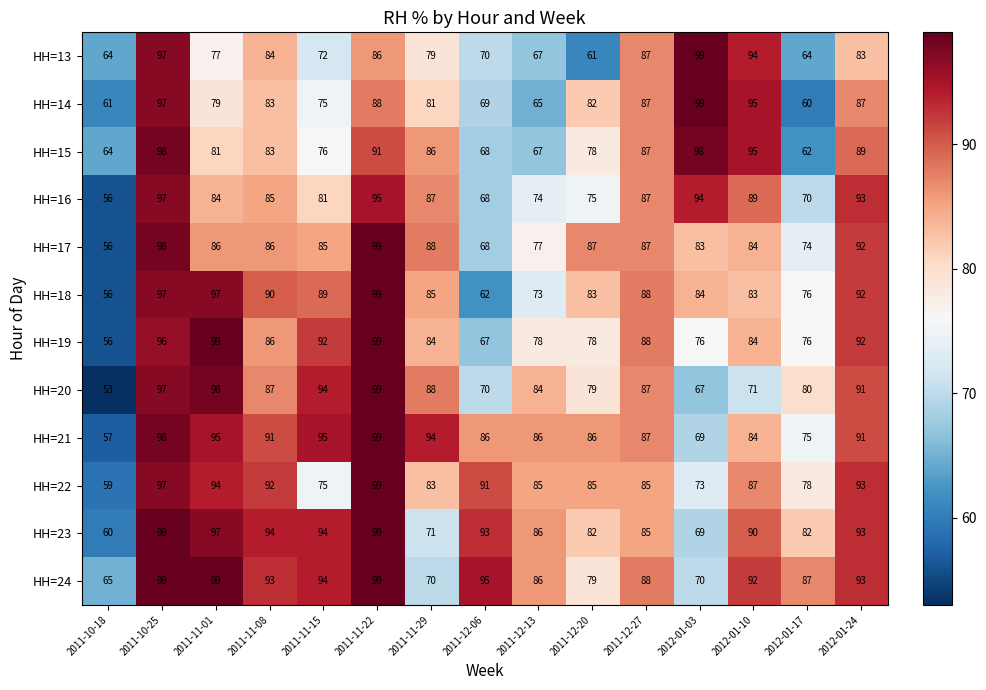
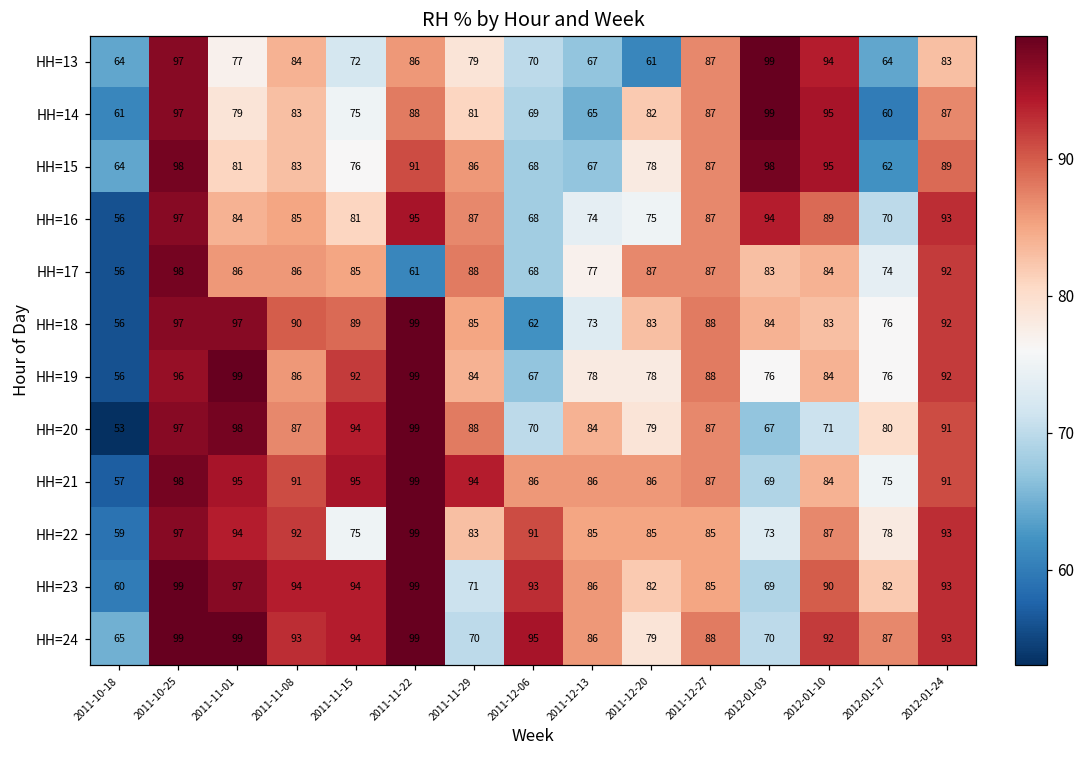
  {
    "HH=13": {
      "2011-10-18": 64,
      "2011-10-25": 97,
      "2011-11-01": 77,
      "2011-11-08": 84,
      "2011-11-15": 72,
      "2011-11-22": 86,
      "2011-11-29": 79,
      "2011-12-06": 70,
      "2011-12-13": 67,
      "2011-12-20": 61,
      "2011-12-27": 87,
      "2012-01-03": 99,
      "2012-01-10": 94,
      "2012-01-17": 64,
      "2012-01-24": 83
    },
    "HH=14": {
      "2011-10-18": 61,
      "2011-10-25": 97,
      "2011-11-01": 79,
      "2011-11-08": 83,
      "2011-11-15": 75,
      "2011-11-22": 88,
      "2011-11-29": 81,
      "2011-12-06": 69,
      "2011-12-13": 65,
      "2011-12-20": 82,
      "2011-12-27": 87,
      "2012-01-03": 99,
      "2012-01-10": 95,
      "2012-01-17": 60,
      "2012-01-24": 87
    },
    "HH=15": {
      "2011-10-18": 64,
      "2011-10-25": 98,
      "2011-11-01": 81,
      "2011-11-08": 83,
      "2011-11-15": 76,
      "2011-11-22": 91,
      "2011-11-29": 86,
      "2011-12-06": 68,
      "2011-12-13": 67,
      "2011-12-20": 78,
      "2011-12-27": 87,
      "2012-01-03": 98,
      "2012-01-10": 95,
      "2012-01-17": 62,
      "2012-01-24": 89
    },
    "HH=16": {
      "2011-10-18": 56,
      "2011-10-25": 97,
      "2011-11-01": 84,
      "2011-11-08": 85,
      "2011-11-15": 81,
      "2011-11-22": 95,
      "2011-11-29": 87,
      "2011-12-06": 68,
      "2011-12-13": 74,
      "2011-12-20": 75,
      "2011-12-27": 87,
      "2012-01-03": 94,
      "2012-01-10": 89,
      "2012-01-17": 70,
      "2012-01-24": 93
    },
    "HH=17": {
      "2011-10-18": 56,
      "2011-10-25": 98,
      "2011-11-01": 86,
      "2011-11-08": 86,
      "2011-11-15": 85,
-     "2011-11-22": 99,
+     "2011-11-22": 61,
      "2011-11-29": 88,
      "2011-12-06": 68,
      "2011-12-13": 77,
      "2011-12-20": 87,
      "2011-12-27": 87,
      "2012-01-03": 83,
      "2012-01-10": 84,
      "2012-01-17": 74,
      "2012-01-24": 92
    },
    "HH=18": {
      "2011-10-18": 56,
      "2011-10-25": 97,
      "2011-11-01": 97,
      "2011-11-08": 90,
      "2011-11-15": 89,
      "2011-11-22": 99,
      "2011-11-29": 85,
      "2011-12-06": 62,
      "2011-12-13": 73,
      "2011-12-20": 83,
      "2011-12-27": 88,
      "2012-01-03": 84,
      "2012-01-10": 83,
      "2012-01-17": 76,
      "2012-01-24": 92
    },
    "HH=19": {
      "2011-10-18": 56,
      "2011-10-25": 96,
      "2011-11-01": 99,
      "2011-11-08": 86,
      "2011-11-15": 92,
      "2011-11-22": 99,
      "2011-11-29": 84,
      "2011-12-06": 67,
      "2011-12-13": 78,
      "2011-12-20": 78,
      "2011-12-27": 88,
      "2012-01-03": 76,
      "2012-01-10": 84,
      "2012-01-17": 76,
      "2012-01-24": 92
    },
    "HH=20": {
      "2011-10-18": 53,
      "2011-10-25": 97,
      "2011-11-01": 98,
      "2011-11-08": 87,
      "2011-11-15": 94,
      "2011-11-22": 99,
      "2011-11-29": 88,
      "2011-12-06": 70,
      "2011-12-13": 84,
      "2011-12-20": 79,
      "2011-12-27": 87,
      "2012-01-03": 67,
      "2012-01-10": 71,
      "2012-01-17": 80,
      "2012-01-24": 91
    },
    "HH=21": {
      "2011-10-18": 57,
      "2011-10-25": 98,
      "2011-11-01": 95,
      "2011-11-08": 91,
      "2011-11-15": 95,
      "2011-11-22": 99,
      "2011-11-29": 94,
      "2011-12-06": 86,
      "2011-12-13": 86,
      "2011-12-20": 86,
      "2011-12-27": 87,
      "2012-01-03": 69,
      "2012-01-10": 84,
      "2012-01-17": 75,
      "2012-01-24": 91
    },
    "HH=22": {
      "2011-10-18": 59,
      "2011-10-25": 97,
      "2011-11-01": 94,
      "2011-11-08": 92,
      "2011-11-15": 75,
      "2011-11-22": 99,
      "2011-11-29": 83,
      "2011-12-06": 91,
      "2011-12-13": 85,
      "2011-12-20": 85,
      "2011-12-27": 85,
      "2012-01-03": 73,
      "2012-01-10": 87,
      "2012-01-17": 78,
      "2012-01-24": 93
    },
    "HH=23": {
      "2011-10-18": 60,
      "2011-10-25": 99,
      "2011-11-01": 97,
      "2011-11-08": 94,
      "2011-11-15": 94,
      "2011-11-22": 99,
      "2011-11-29": 71,
      "2011-12-06": 93,
      "2011-12-13": 86,
      "2011-12-20": 82,
      "2011-12-27": 85,
      "2012-01-03": 69,
      "2012-01-10": 90,
      "2012-01-17": 82,
      "2012-01-24": 93
    },
    "HH=24": {
      "2011-10-18": 65,
      "2011-10-25": 99,
      "2011-11-01": 99,
      "2011-11-08": 93,
      "2011-11-15": 94,
      "2011-11-22": 99,
      "2011-11-29": 70,
      "2011-12-06": 95,
      "2011-12-13": 86,
      "2011-12-20": 79,
      "2011-12-27": 88,
      "2012-01-03": 70,
      "2012-01-10": 92,
      "2012-01-17": 87,
      "2012-01-24": 93
    }
  }
